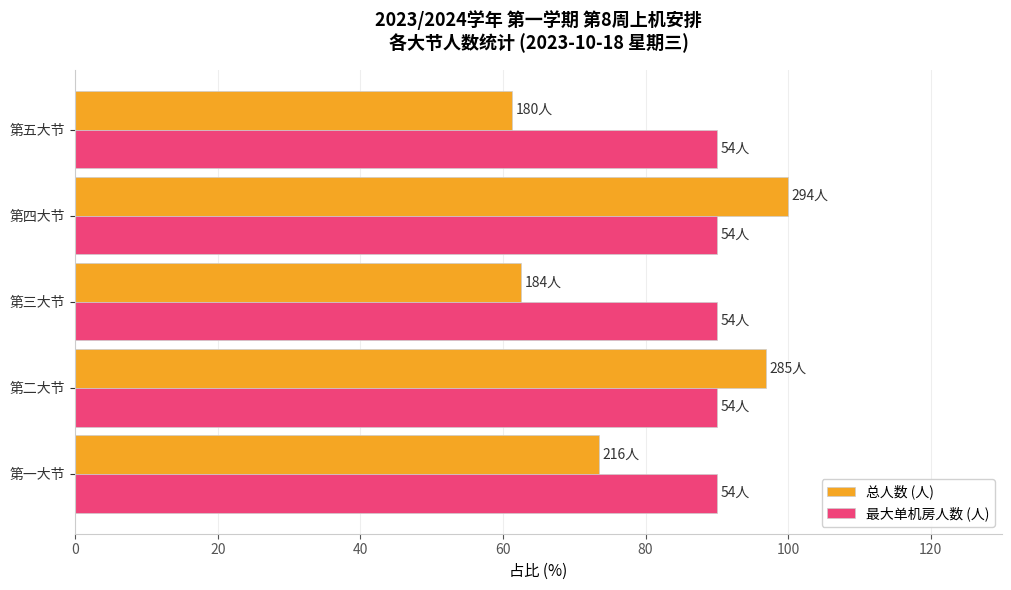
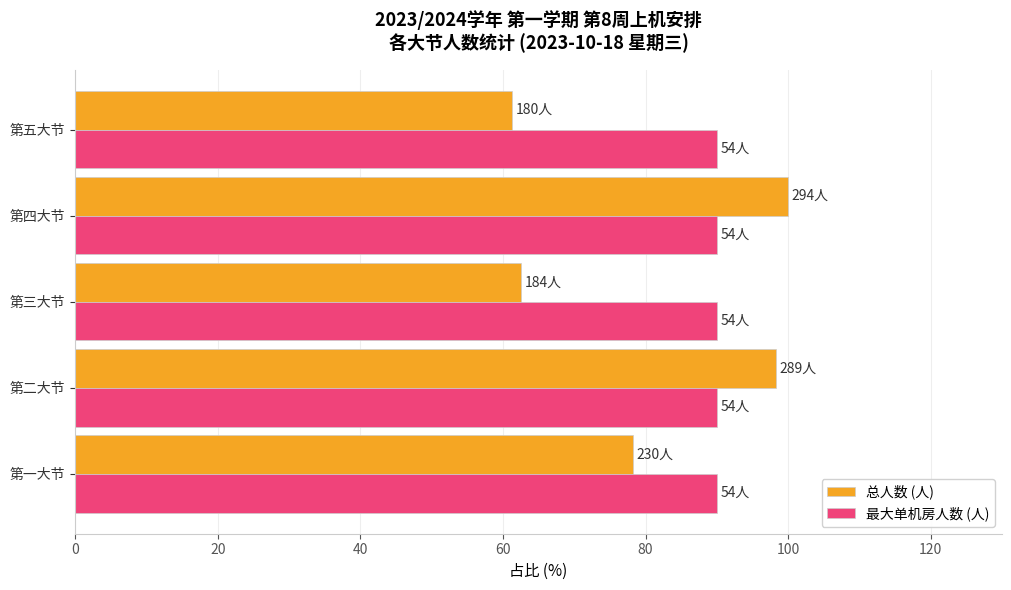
  {
    "总人数 (人)": {
-     "第二大节": "285人",
-     "第一大节": "216人"
+     "第二大节": "289人",
+     "第一大节": "230人"
    }
  }
